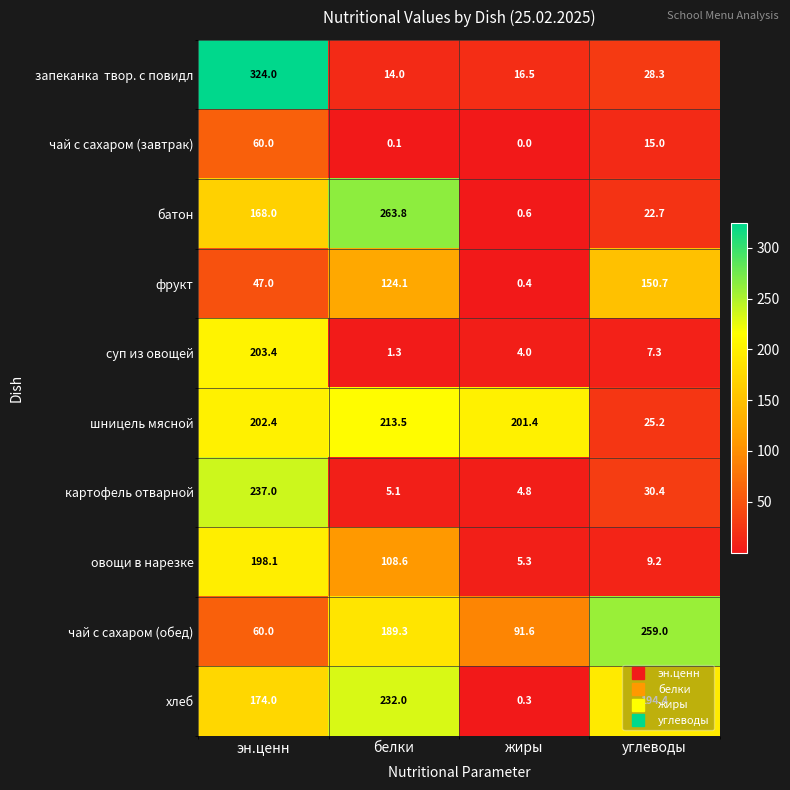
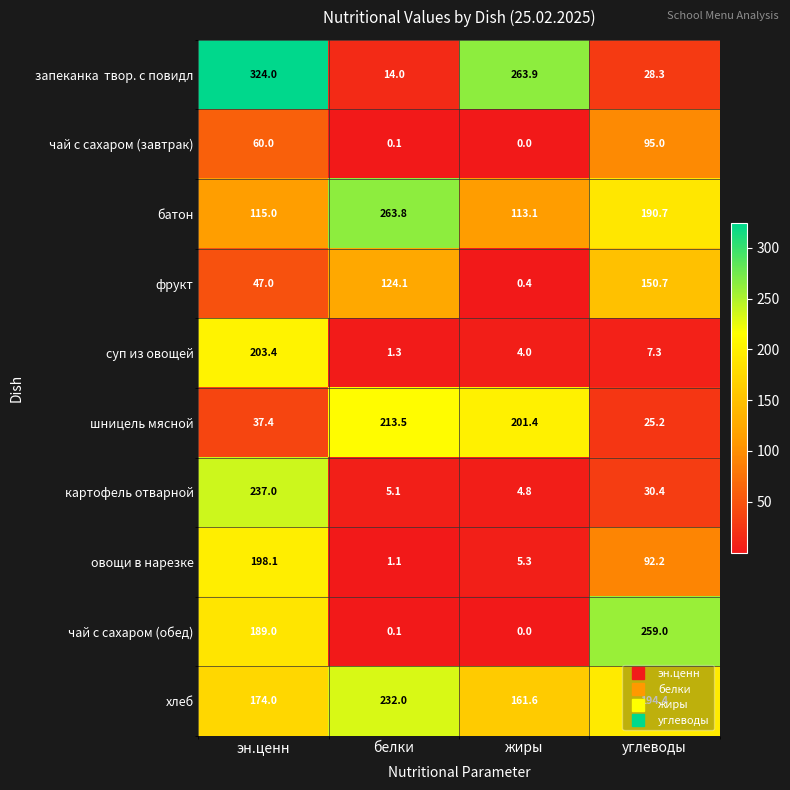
  {
    "запеканка твор. с повидл": {
      "эн.ценн": 324.0,
      "белки": 14.0,
-     "жиры": 16.5,
+     "жиры": 263.9,
      "углеводы": 28.3
    },
    "чай с сахаром (завтрак)": {
      "эн.ценн": 60.0,
      "белки": 0.1,
      "жиры": 0.0,
-     "углеводы": 15.0
+     "углеводы": 95.0
    },
    "батон": {
-     "эн.ценн": 168.0,
+     "эн.ценн": 115.0,
      "белки": 263.8,
-     "жиры": 0.6,
-     "углеводы": 22.7
+     "жиры": 113.1,
+     "углеводы": 190.7
    },
    "фрукт": {
      "эн.ценн": 47.0,
      "белки": 124.1,
      "жиры": 0.4,
      "углеводы": 150.7
    },
    "суп из овощей": {
      "эн.ценн": 203.4,
      "белки": 1.3,
      "жиры": 4.0,
      "углеводы": 7.3
    },
    "шницель мясной": {
-     "эн.ценн": 202.4,
+     "эн.ценн": 37.4,
      "белки": 213.5,
      "жиры": 201.4,
      "углеводы": 25.2
    },
    "картофель отварной": {
      "эн.ценн": 237.0,
      "белки": 5.1,
      "жиры": 4.8,
      "углеводы": 30.4
    },
    "овощи в нарезке": {
      "эн.ценн": 198.1,
-     "белки": 108.6,
+     "белки": 1.1,
      "жиры": 5.3,
-     "углеводы": 9.2
+     "углеводы": 92.2
    },
    "чай с сахаром (обед)": {
-     "эн.ценн": 60.0,
-     "белки": 189.3,
-     "жиры": 91.6,
+     "эн.ценн": 189.0,
+     "белки": 0.1,
+     "жиры": 0.0,
      "углеводы": 259.0
    },
    "хлеб": {
      "эн.ценн": 174.0,
      "белки": 232.0,
-     "жиры": 0.3
+     "жиры": 161.6
    }
  }
